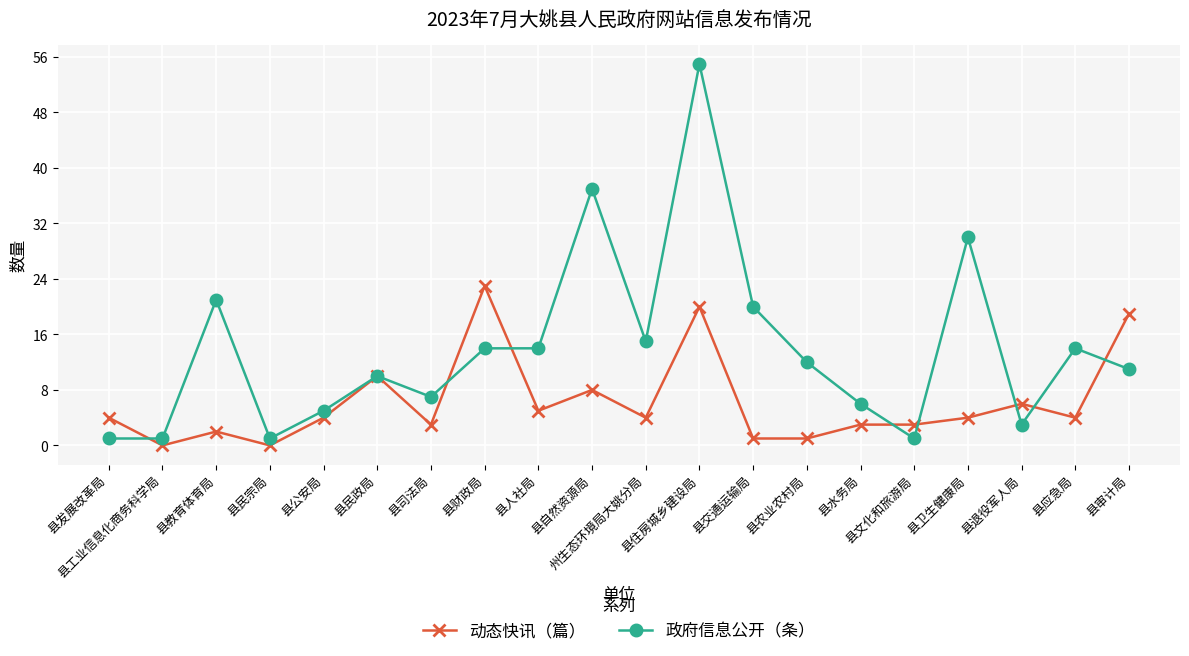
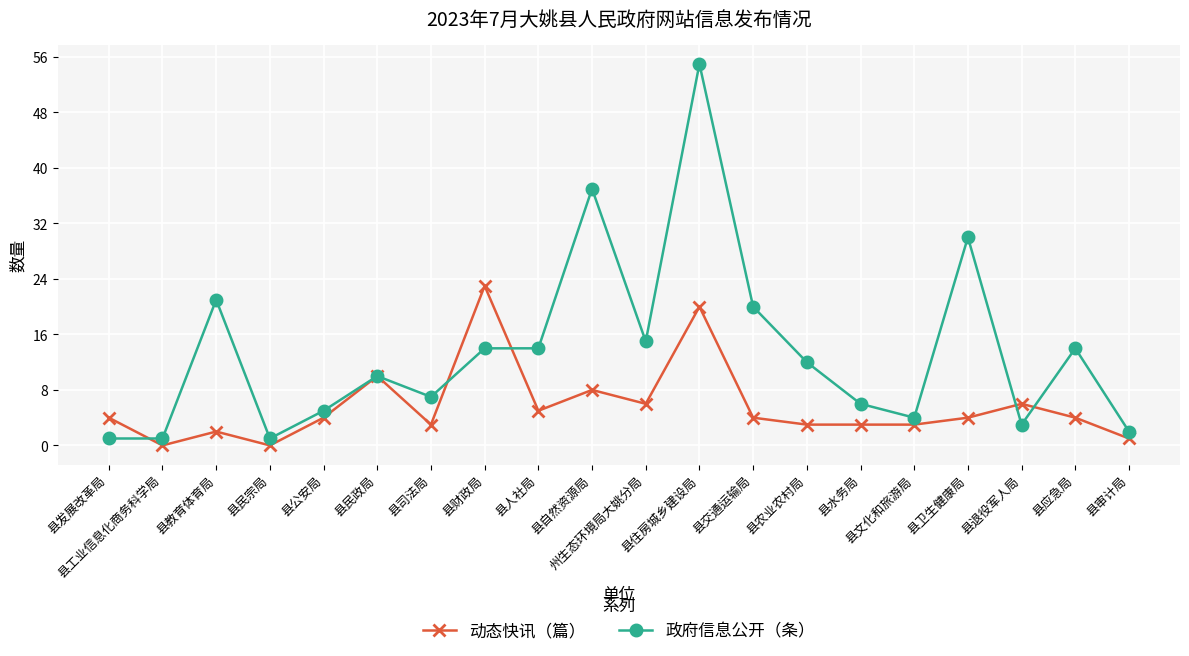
  {
    "动态快讯（篇）": {
      "县发展改革局": 4,
      "县工业信息化商务科学局": 0,
      "县教育体育局": 2,
      "县民宗局": 0,
      "县公安局": 4,
      "县司法局": 3,
      "县财政局": 23,
      "县人社局": 5,
      "县自然资源局": 8,
-     "州生态环境局大姚分局": 4,
+     "州生态环境局大姚分局": 6,
      "县住房城乡建设局": 20,
-     "县交通运输局": 1,
-     "县农业农村局": 1,
+     "县交通运输局": 4,
+     "县农业农村局": 3,
      "县水务局": 3,
      "县文化和旅游局": 3,
      "县卫生健康局": 4,
      "县退役军人局": 6,
      "县应急局": 4,
-     "县审计局": 19
+     "县审计局": 1
    },
    "政府信息公开（条）": {
      "县发展改革局": 1,
      "县工业信息化商务科学局": 1,
      "县教育体育局": 21,
      "县民宗局": 1,
      "县公安局": 5,
      "县司法局": 7,
      "县财政局": 14,
      "县人社局": 14,
      "县自然资源局": 37,
      "州生态环境局大姚分局": 15,
      "县住房城乡建设局": 55,
      "县交通运输局": 20,
      "县农业农村局": 12,
      "县水务局": 6,
-     "县文化和旅游局": 1,
+     "县文化和旅游局": 4,
      "县卫生健康局": 30,
      "县退役军人局": 3,
      "县应急局": 14,
-     "县审计局": 11
+     "县审计局": 2
    }
  }
